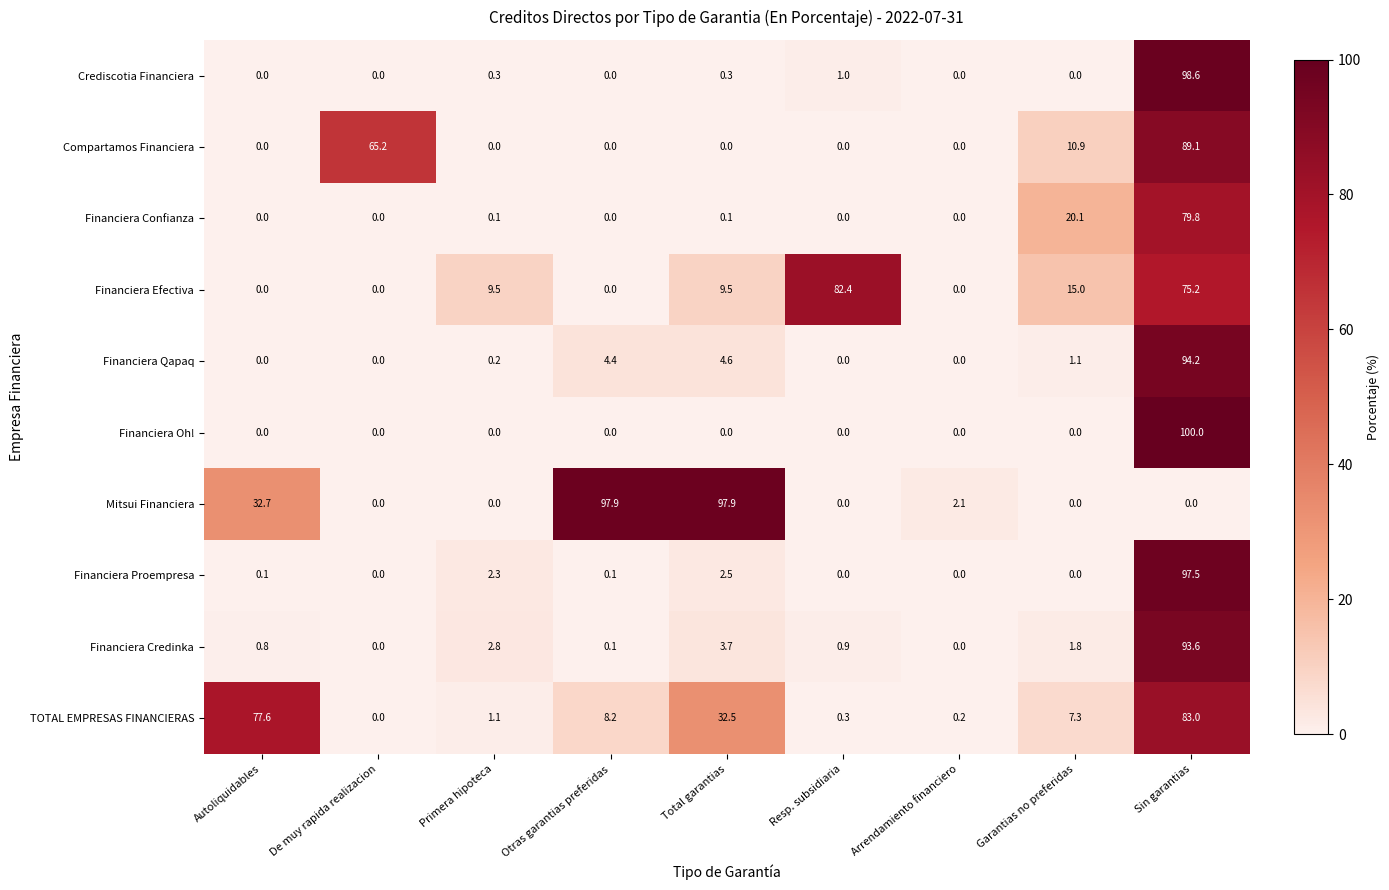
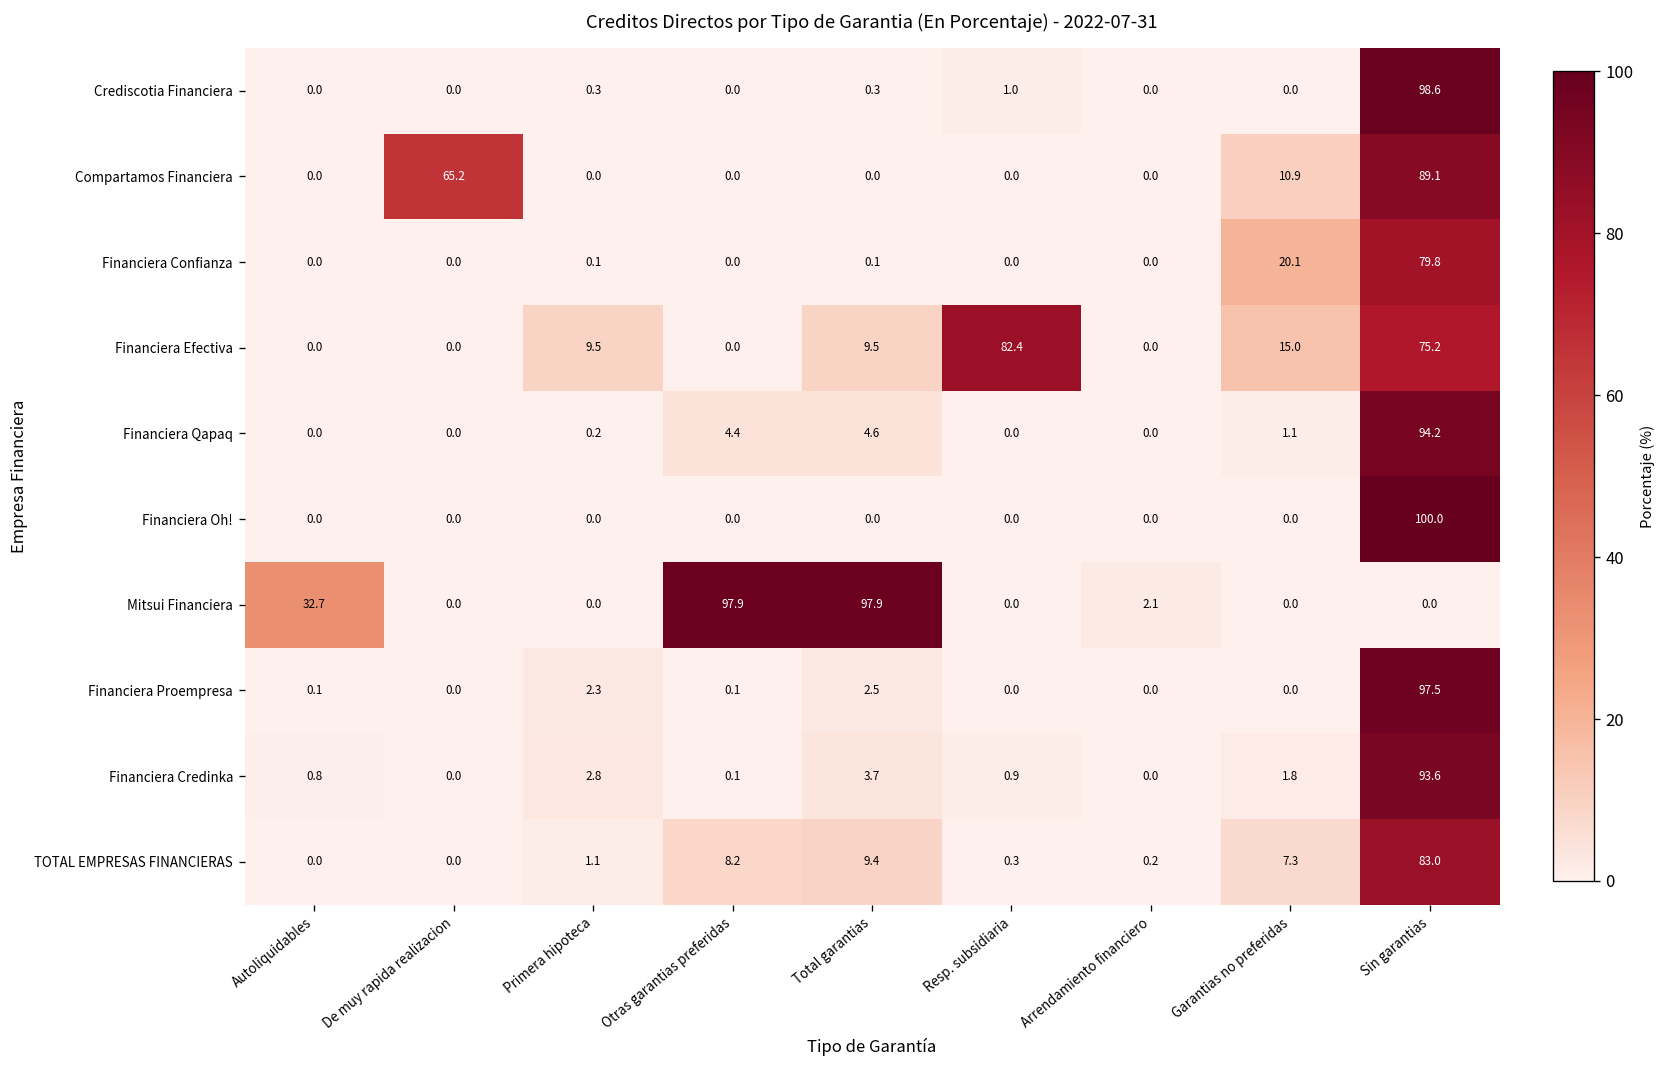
  {
    "Crediscotia Financiera": {
      "Autoliquidables": 0.0,
      "De muy rapida realizacion": 0.0,
      "Primera hipoteca": 0.3,
      "Otras garantias preferidas": 0.0,
      "Total garantias": 0.3,
      "Resp. subsidiaria": 1.0,
      "Arrendamiento financiero": 0.0,
      "Garantias no preferidas": 0.0,
      "Sin garantias": 98.6
    },
    "Compartamos Financiera": {
      "Autoliquidables": 0.0,
      "De muy rapida realizacion": 65.2,
      "Primera hipoteca": 0.0,
      "Otras garantias preferidas": 0.0,
      "Total garantias": 0.0,
      "Resp. subsidiaria": 0.0,
      "Arrendamiento financiero": 0.0,
      "Garantias no preferidas": 10.9,
      "Sin garantias": 89.1
    },
    "Financiera Confianza": {
      "Autoliquidables": 0.0,
      "De muy rapida realizacion": 0.0,
      "Primera hipoteca": 0.1,
      "Otras garantias preferidas": 0.0,
      "Total garantias": 0.1,
      "Resp. subsidiaria": 0.0,
      "Arrendamiento financiero": 0.0,
      "Garantias no preferidas": 20.1,
      "Sin garantias": 79.8
    },
    "Financiera Efectiva": {
      "Autoliquidables": 0.0,
      "De muy rapida realizacion": 0.0,
      "Primera hipoteca": 9.5,
      "Otras garantias preferidas": 0.0,
      "Total garantias": 9.5,
      "Resp. subsidiaria": 82.4,
      "Arrendamiento financiero": 0.0,
      "Garantias no preferidas": 15.0,
      "Sin garantias": 75.2
    },
    "Financiera Qapaq": {
      "Autoliquidables": 0.0,
      "De muy rapida realizacion": 0.0,
      "Primera hipoteca": 0.2,
      "Otras garantias preferidas": 4.4,
      "Total garantias": 4.6,
      "Resp. subsidiaria": 0.0,
      "Arrendamiento financiero": 0.0,
      "Garantias no preferidas": 1.1,
      "Sin garantias": 94.2
    },
    "Financiera Oh!": {
      "Autoliquidables": 0.0,
      "De muy rapida realizacion": 0.0,
      "Primera hipoteca": 0.0,
      "Otras garantias preferidas": 0.0,
      "Total garantias": 0.0,
      "Resp. subsidiaria": 0.0,
      "Arrendamiento financiero": 0.0,
      "Garantias no preferidas": 0.0,
      "Sin garantias": 100.0
    },
    "Mitsui Financiera": {
      "Autoliquidables": 32.7,
      "De muy rapida realizacion": 0.0,
      "Primera hipoteca": 0.0,
      "Otras garantias preferidas": 97.9,
      "Total garantias": 97.9,
      "Resp. subsidiaria": 0.0,
      "Arrendamiento financiero": 2.1,
      "Garantias no preferidas": 0.0,
      "Sin garantias": 0.0
    },
    "Financiera Proempresa": {
      "Autoliquidables": 0.1,
      "De muy rapida realizacion": 0.0,
      "Primera hipoteca": 2.3,
      "Otras garantias preferidas": 0.1,
      "Total garantias": 2.5,
      "Resp. subsidiaria": 0.0,
      "Arrendamiento financiero": 0.0,
      "Garantias no preferidas": 0.0,
      "Sin garantias": 97.5
    },
    "Financiera Credinka": {
      "Autoliquidables": 0.8,
      "De muy rapida realizacion": 0.0,
      "Primera hipoteca": 2.8,
      "Otras garantias preferidas": 0.1,
      "Total garantias": 3.7,
      "Resp. subsidiaria": 0.9,
      "Arrendamiento financiero": 0.0,
      "Garantias no preferidas": 1.8,
      "Sin garantias": 93.6
    },
    "TOTAL EMPRESAS FINANCIERAS": {
-     "Autoliquidables": 77.6,
+     "Autoliquidables": 0.0,
      "De muy rapida realizacion": 0.0,
      "Primera hipoteca": 1.1,
      "Otras garantias preferidas": 8.2,
-     "Total garantias": 32.5,
+     "Total garantias": 9.4,
      "Resp. subsidiaria": 0.3,
      "Arrendamiento financiero": 0.2,
      "Garantias no preferidas": 7.3,
      "Sin garantias": 83.0
    }
  }
